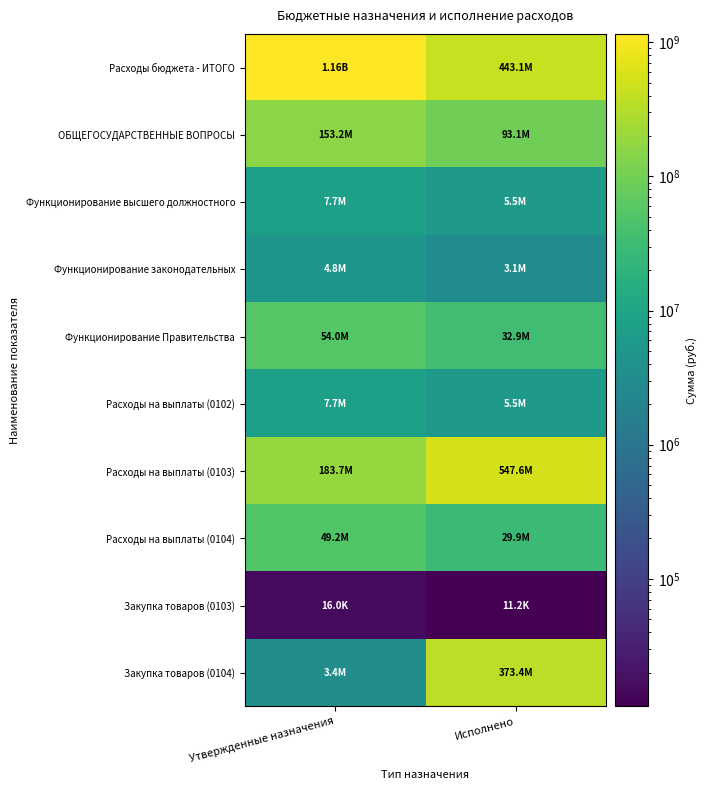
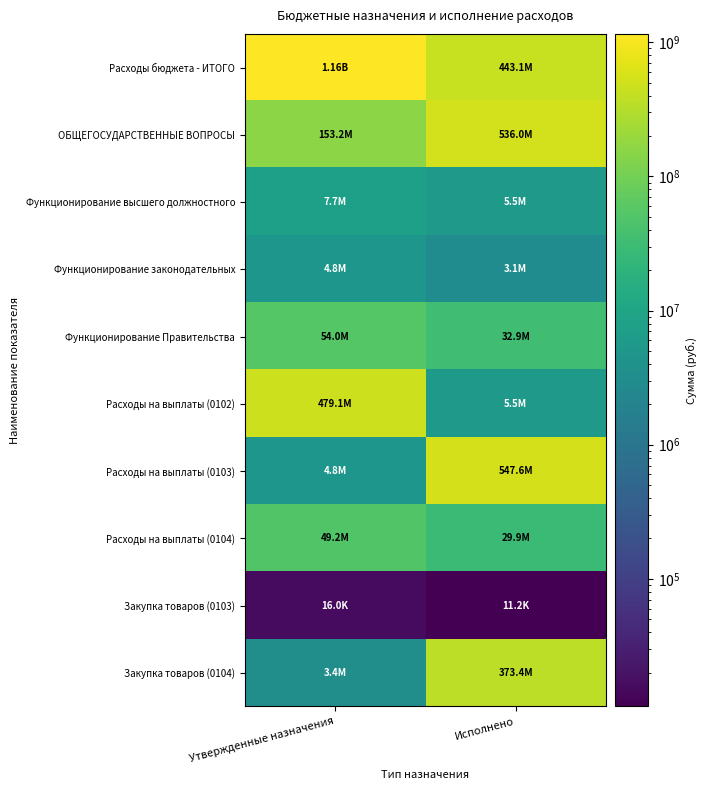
  {
    "Расходы бюджета - ИТОГО": {
      "Утвержденные назначения": "1.16B",
      "Исполнено": "443.1M"
    },
    "ОБЩЕГОСУДАРСТВЕННЫЕ ВОПРОСЫ": {
      "Утвержденные назначения": "153.2M",
-     "Исполнено": "93.1M"
+     "Исполнено": "536.0M"
    },
    "Функционирование высшего должностного": {
      "Утвержденные назначения": "7.7M",
      "Исполнено": "5.5M"
    },
    "Функционирование законодательных": {
      "Утвержденные назначения": "4.8M",
      "Исполнено": "3.1M"
    },
    "Функционирование Правительства": {
      "Утвержденные назначения": "54.0M",
      "Исполнено": "32.9M"
    },
    "Расходы на выплаты (0102)": {
-     "Утвержденные назначения": "7.7M",
+     "Утвержденные назначения": "479.1M",
      "Исполнено": "5.5M"
    },
    "Расходы на выплаты (0103)": {
-     "Утвержденные назначения": "183.7M",
+     "Утвержденные назначения": "4.8M",
      "Исполнено": "547.6M"
    },
    "Расходы на выплаты (0104)": {
      "Утвержденные назначения": "49.2M",
      "Исполнено": "29.9M"
    },
    "Закупка товаров (0103)": {
      "Утвержденные назначения": "16.0K",
      "Исполнено": "11.2K"
    },
    "Закупка товаров (0104)": {
      "Утвержденные назначения": "3.4M",
      "Исполнено": "373.4M"
    }
  }
